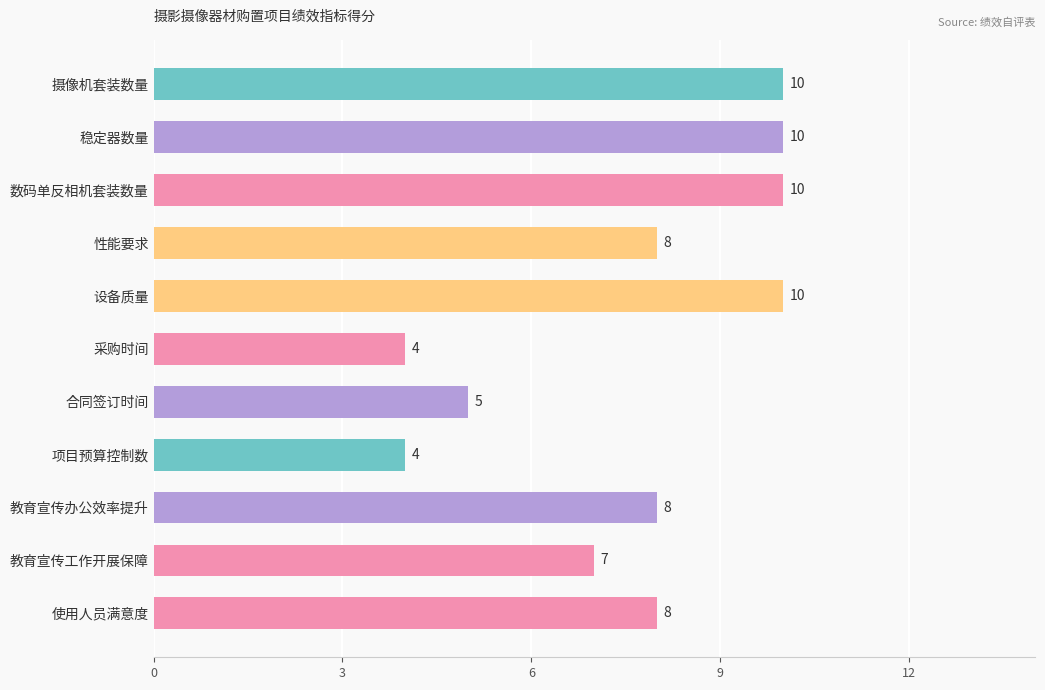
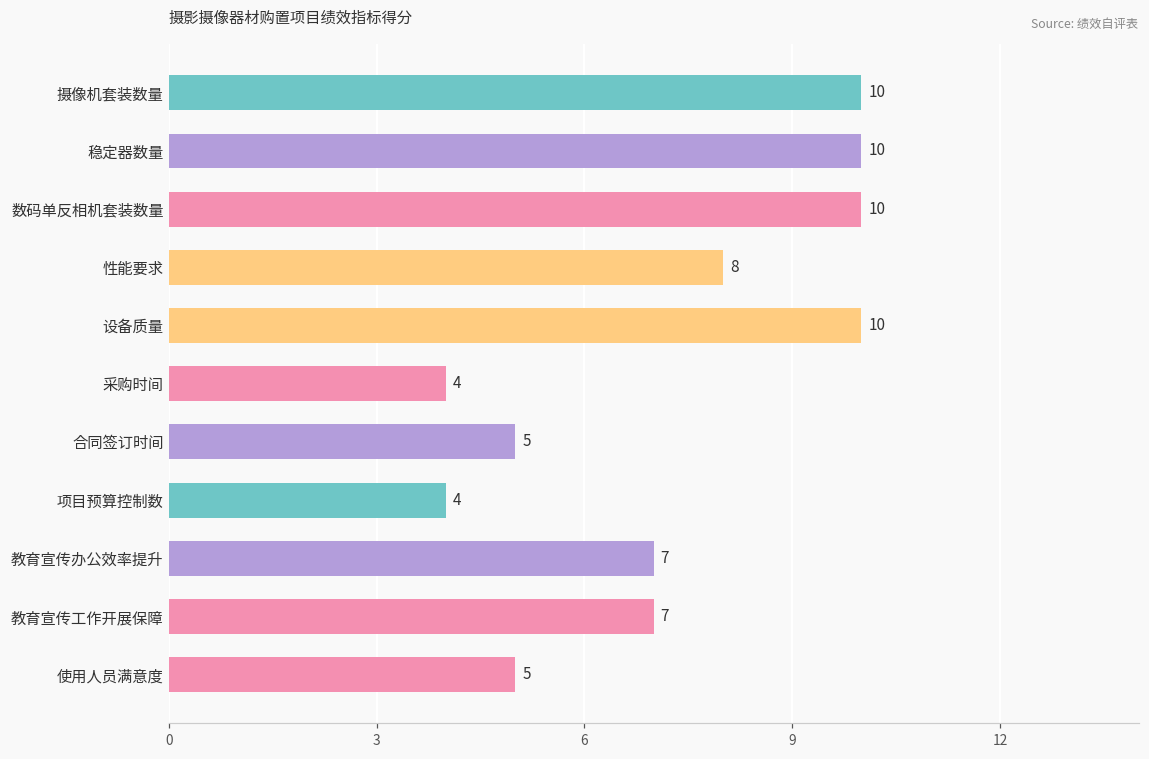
  {
    "摄像机套装数量": 10,
    "稳定器数量": 10,
    "数码单反相机套装数量": 10,
    "性能要求": 8,
    "设备质量": 10,
    "采购时间": 4,
    "合同签订时间": 5,
    "项目预算控制数": 4,
-   "教育宣传办公效率提升": 8,
+   "教育宣传办公效率提升": 7,
    "教育宣传工作开展保障": 7,
-   "使用人员满意度": 8
+   "使用人员满意度": 5
  }
